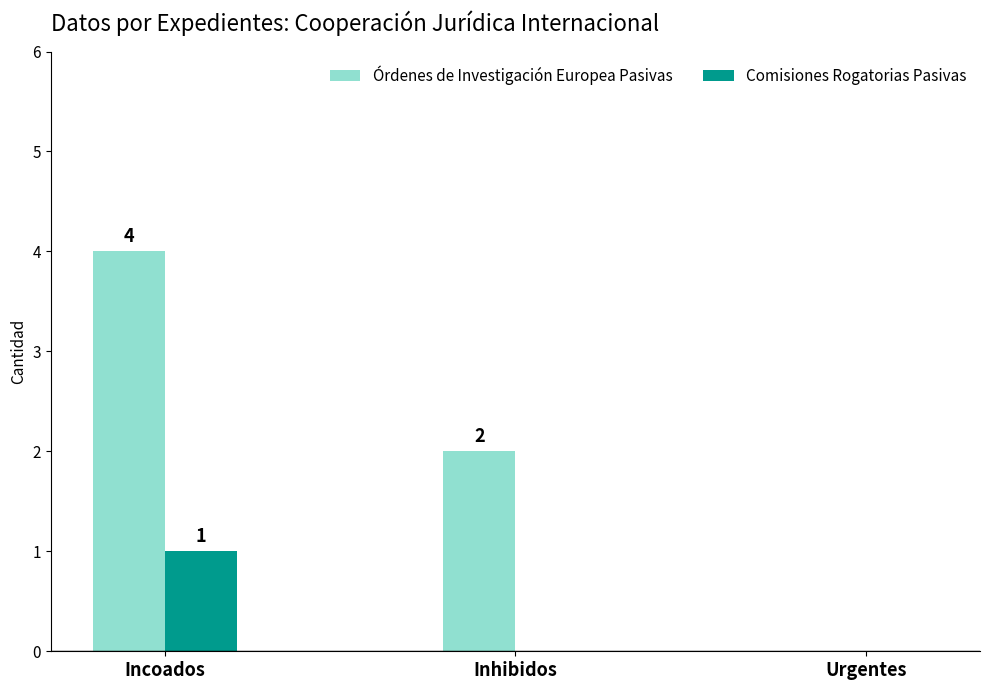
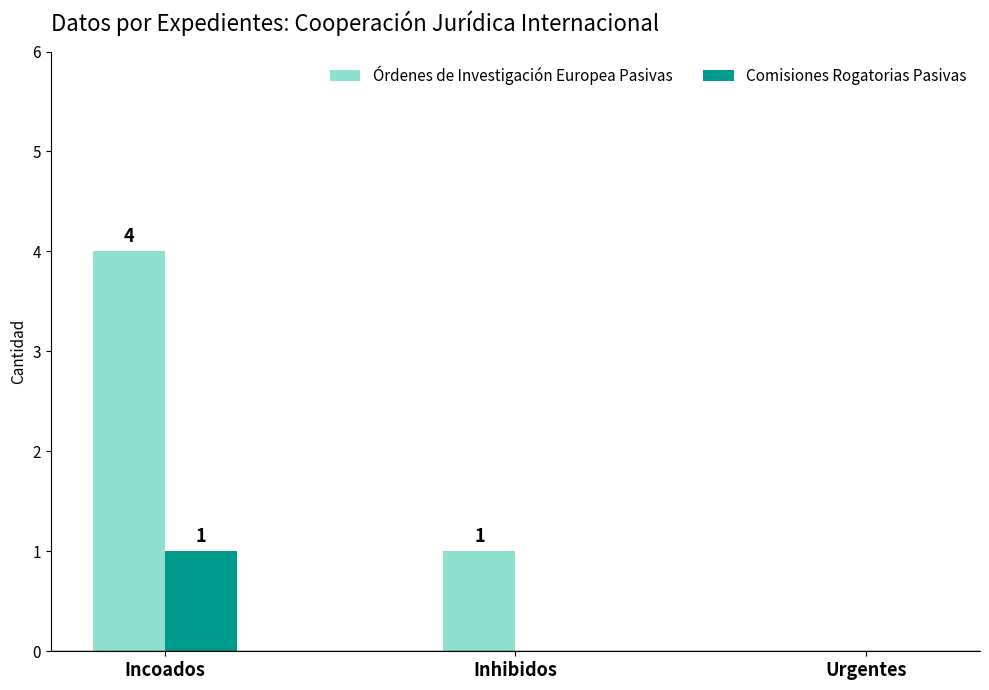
  {
    "Órdenes de Investigación Europea Pasivas": {
      "Incoados": 4,
-     "Inhibidos": 2
+     "Inhibidos": 1
    },
    "Comisiones Rogatorias Pasivas": {
      "Incoados": 1
    }
  }
